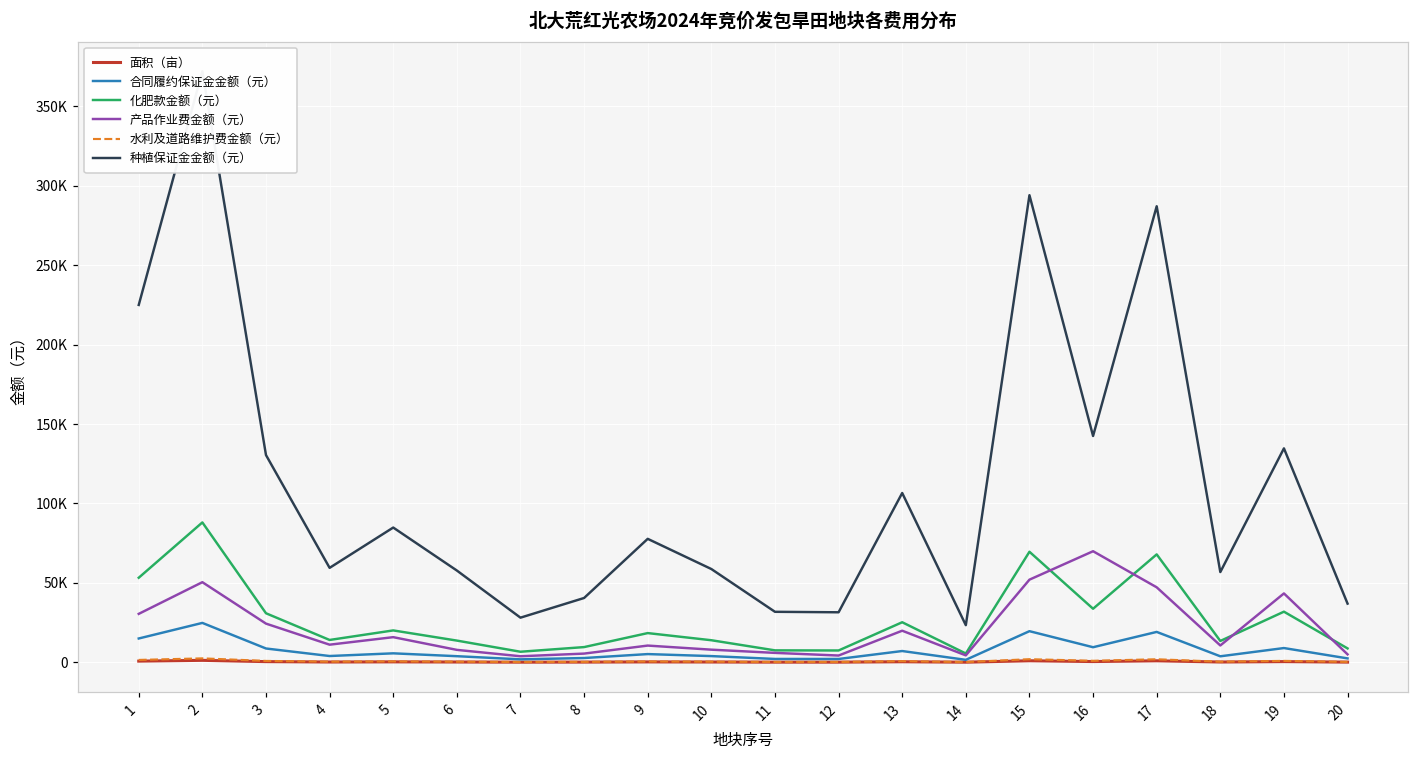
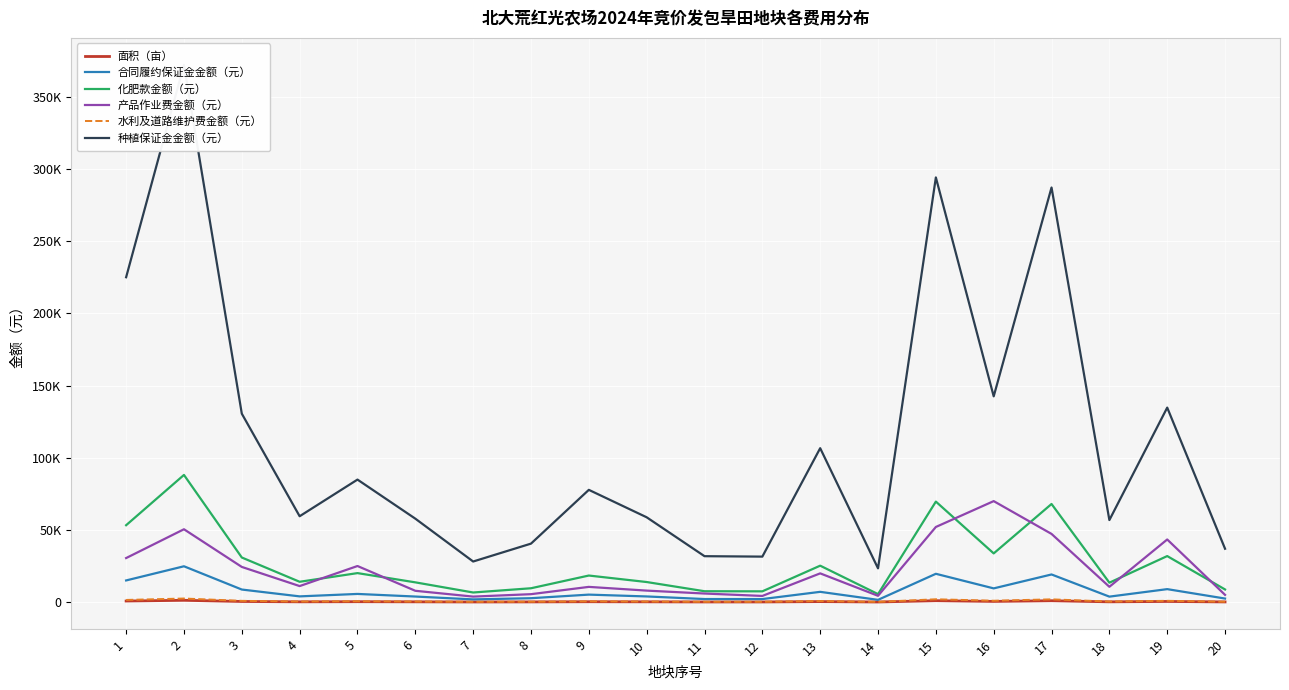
  {
    "合同履约保证金金额（元）": {
      "1": 15000,
      "2": 25000,
      "3": 9000,
      "4": 4000,
      "5": 6000,
      "6": 4000,
      "8": 3000,
      "9": 5000,
      "10": 4000,
      "11": 2000,
      "12": 2000,
      "13": 7000,
      "15": 20000,
      "16": 10000,
      "17": 19000,
      "18": 4000,
      "19": 9000,
      "20": 2000
    },
    "化肥款金额（元）": {
      "1": 53000,
      "2": 88000,
      "3": 31000,
      "4": 14000,
      "5": 20000,
      "6": 14000,
      "7": 7000,
      "8": 10000,
      "9": 18000,
      "10": 14000,
      "12": 7000,
      "13": 25000,
      "15": 70000,
      "16": 34000,
      "17": 68000,
      "18": 13000,
      "19": 32000,
      "20": 9000
    },
    "产品作业费金额（元）": {
      "1": 31000,
      "2": 50000,
      "3": 24000,
      "4": 11000,
-     "5": 16000,
+     "5": 25000,
      "6": 8000,
      "7": 4000,
      "8": 5000,
      "9": 11000,
      "10": 8000,
      "12": 4000,
      "13": 20000,
      "15": 52000,
      "16": 70000,
      "17": 47000,
      "18": 11000,
      "19": 43000,
      "20": 5000
    },
    "种植保证金金额（元）": {
      "1": 225000,
      "3": 131000,
      "4": 59000,
      "5": 85000,
      "6": 58000,
      "7": 28000,
      "8": 41000,
      "9": 78000,
      "10": 59000,
      "11": 32000,
      "12": 32000,
      "13": 107000,
      "14": 23000,
      "15": 294000,
      "16": 143000,
      "17": 287000,
      "18": 57000,
      "19": 135000,
      "20": 37000
    }
  }
